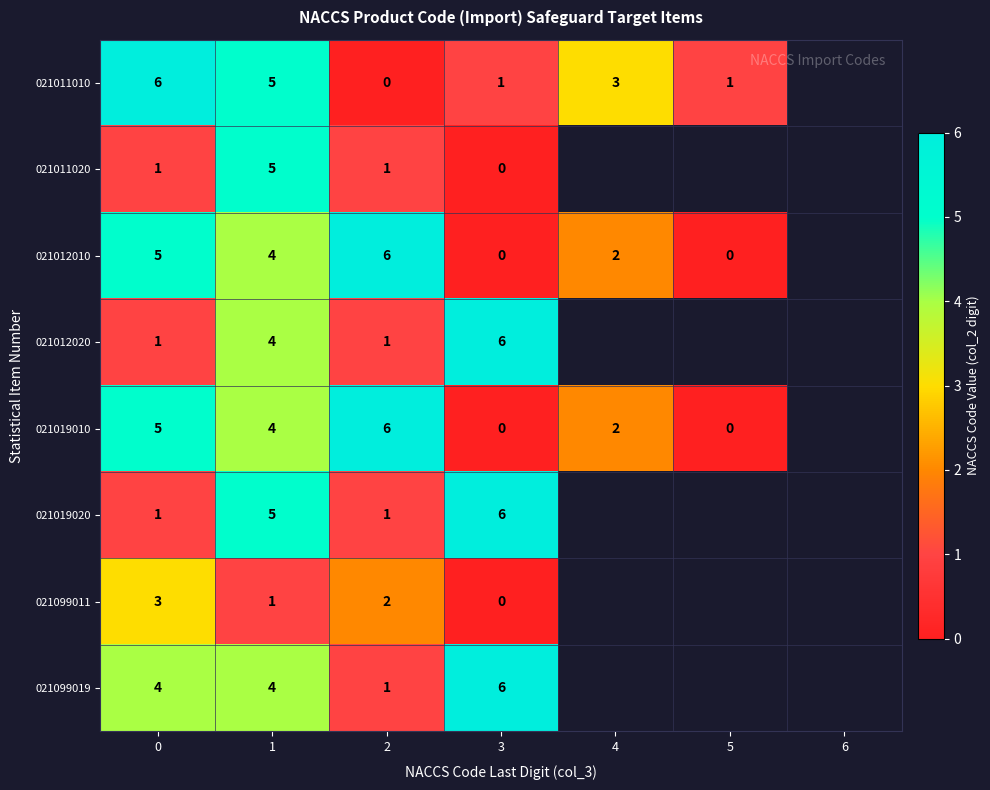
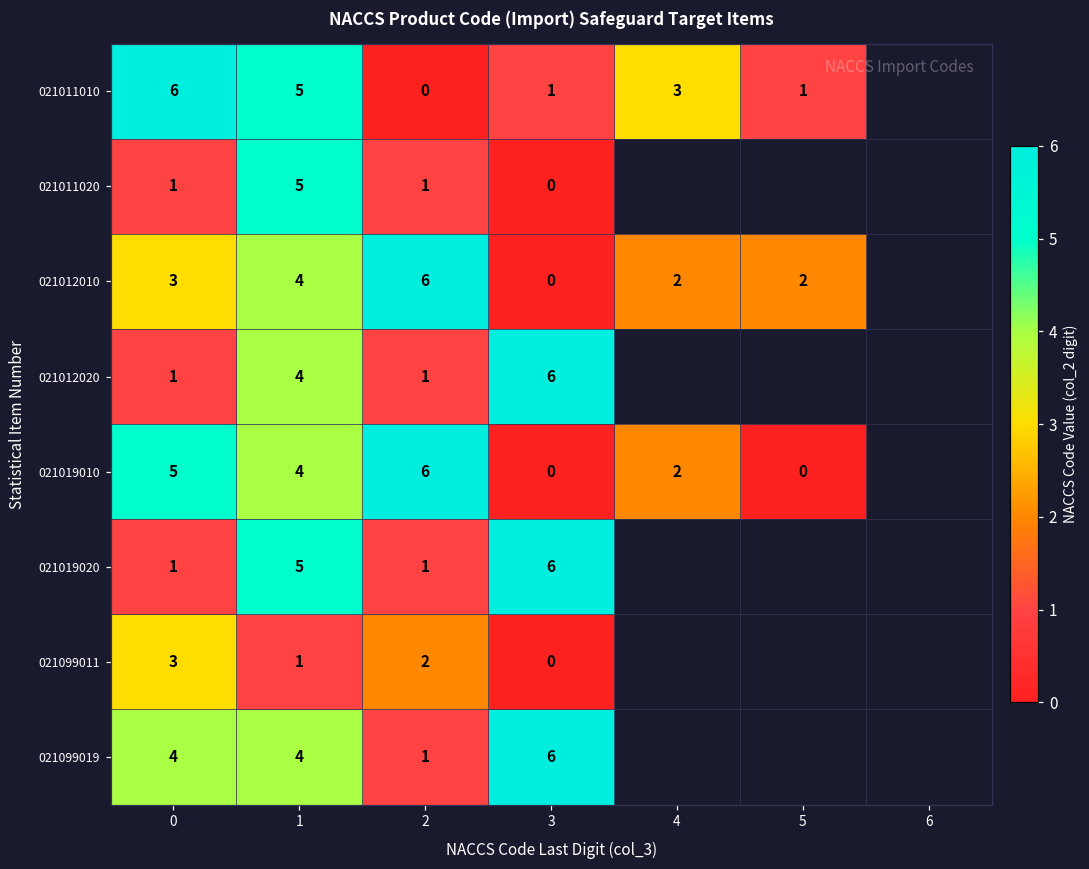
  {
    "021011010": {
      "0": 6,
      "1": 5,
      "2": 0,
      "3": 1,
      "4": 3,
      "5": 1
    },
    "021011020": {
      "0": 1,
      "1": 5,
      "2": 1,
      "3": 0
    },
    "021012010": {
-     "0": 5,
+     "0": 3,
      "1": 4,
      "2": 6,
      "3": 0,
      "4": 2,
-     "5": 0
+     "5": 2
    },
    "021012020": {
      "0": 1,
      "1": 4,
      "2": 1,
      "3": 6
    },
    "021019010": {
      "0": 5,
      "1": 4,
      "2": 6,
      "3": 0,
      "4": 2,
      "5": 0
    },
    "021019020": {
      "0": 1,
      "1": 5,
      "2": 1,
      "3": 6
    },
    "021099011": {
      "0": 3,
      "1": 1,
      "2": 2,
      "3": 0
    },
    "021099019": {
      "0": 4,
      "1": 4,
      "2": 1,
      "3": 6
    }
  }
